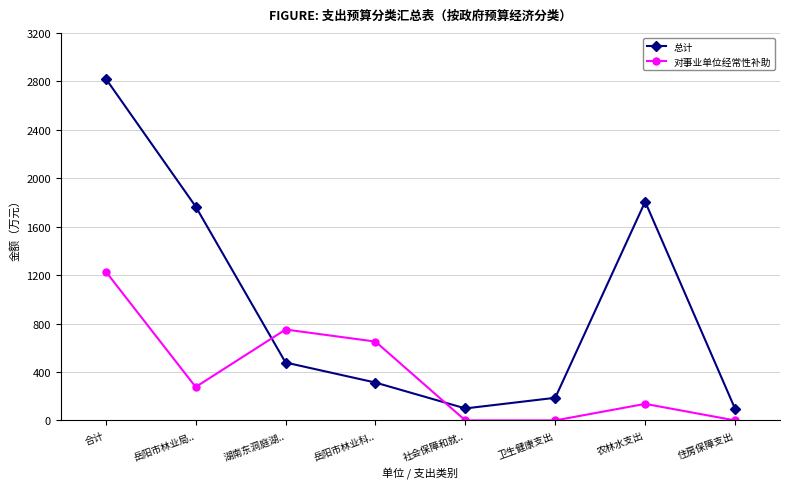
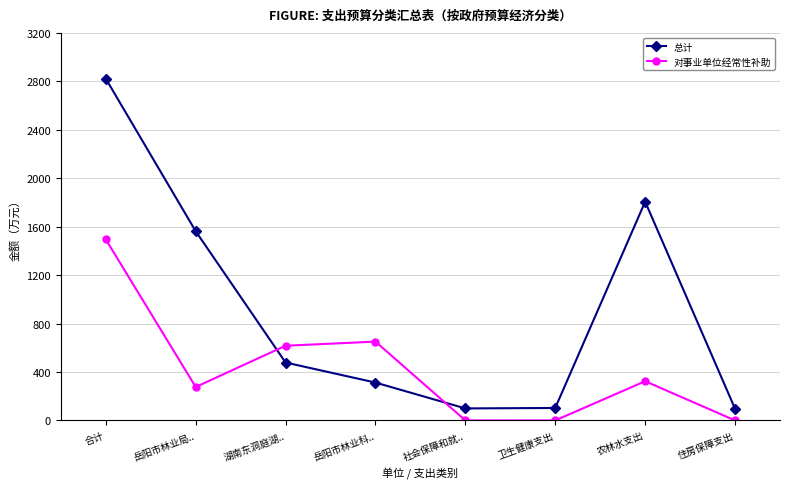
  {
    "总计": {
      "合计": 2820,
-     "岳阳市林业局..": 1770,
+     "岳阳市林业局..": 1560,
      "湖南东洞庭湖..": 480,
      "岳阳市林业科..": 310,
      "社会保障和就..": 100,
-     "卫生健康支出": 190,
+     "卫生健康支出": 100,
      "农林水支出": 1810,
      "住房保障支出": 100
    },
    "对事业单位经常性补助": {
-     "合计": 1230,
+     "合计": 1490,
      "岳阳市林业局..": 280,
-     "湖南东洞庭湖..": 750,
+     "湖南东洞庭湖..": 620,
      "岳阳市林业科..": 650,
      "社会保障和就..": 0,
      "卫生健康支出": 0,
-     "农林水支出": 140,
+     "农林水支出": 320,
      "住房保障支出": 0
    }
  }
